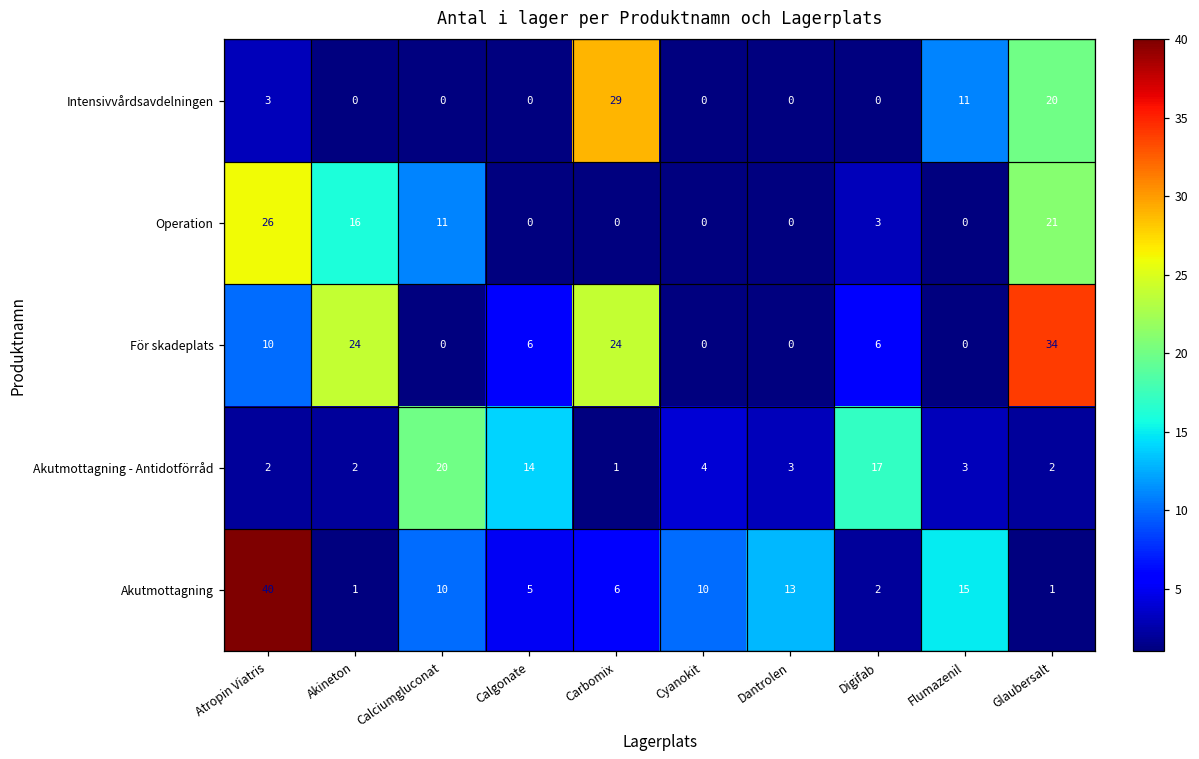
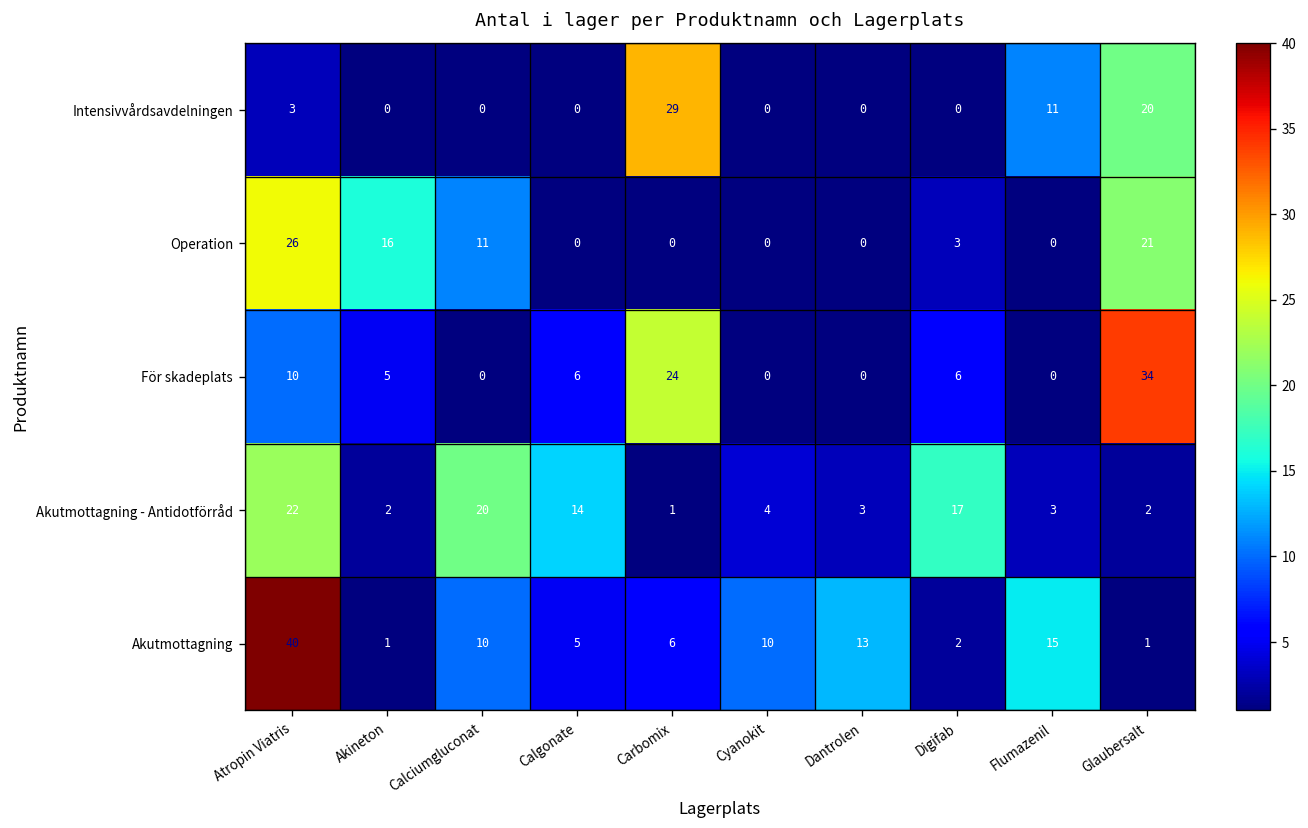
  {
    "Intensivvårdsavdelningen": {
      "Atropin Viatris": 3,
      "Akineton": 0,
      "Calciumgluconat": 0,
      "Calgonate": 0,
      "Carbomix": 29,
      "Cyanokit": 0,
      "Dantrolen": 0,
      "Digifab": 0,
      "Flumazenil": 11,
      "Glaubersalt": 20
    },
    "Operation": {
      "Atropin Viatris": 26,
      "Akineton": 16,
      "Calciumgluconat": 11,
      "Calgonate": 0,
      "Carbomix": 0,
      "Cyanokit": 0,
      "Dantrolen": 0,
      "Digifab": 3,
      "Flumazenil": 0,
      "Glaubersalt": 21
    },
    "För skadeplats": {
      "Atropin Viatris": 10,
-     "Akineton": 24,
+     "Akineton": 5,
      "Calciumgluconat": 0,
      "Calgonate": 6,
      "Carbomix": 24,
      "Cyanokit": 0,
      "Dantrolen": 0,
      "Digifab": 6,
      "Flumazenil": 0,
      "Glaubersalt": 34
    },
    "Akutmottagning - Antidotförråd": {
-     "Atropin Viatris": 2,
+     "Atropin Viatris": 22,
      "Akineton": 2,
      "Calciumgluconat": 20,
      "Calgonate": 14,
      "Carbomix": 1,
      "Cyanokit": 4,
      "Dantrolen": 3,
      "Digifab": 17,
      "Flumazenil": 3,
      "Glaubersalt": 2
    },
    "Akutmottagning": {
      "Atropin Viatris": 40,
      "Akineton": 1,
      "Calciumgluconat": 10,
      "Calgonate": 5,
      "Carbomix": 6,
      "Cyanokit": 10,
      "Dantrolen": 13,
      "Digifab": 2,
      "Flumazenil": 15,
      "Glaubersalt": 1
    }
  }
